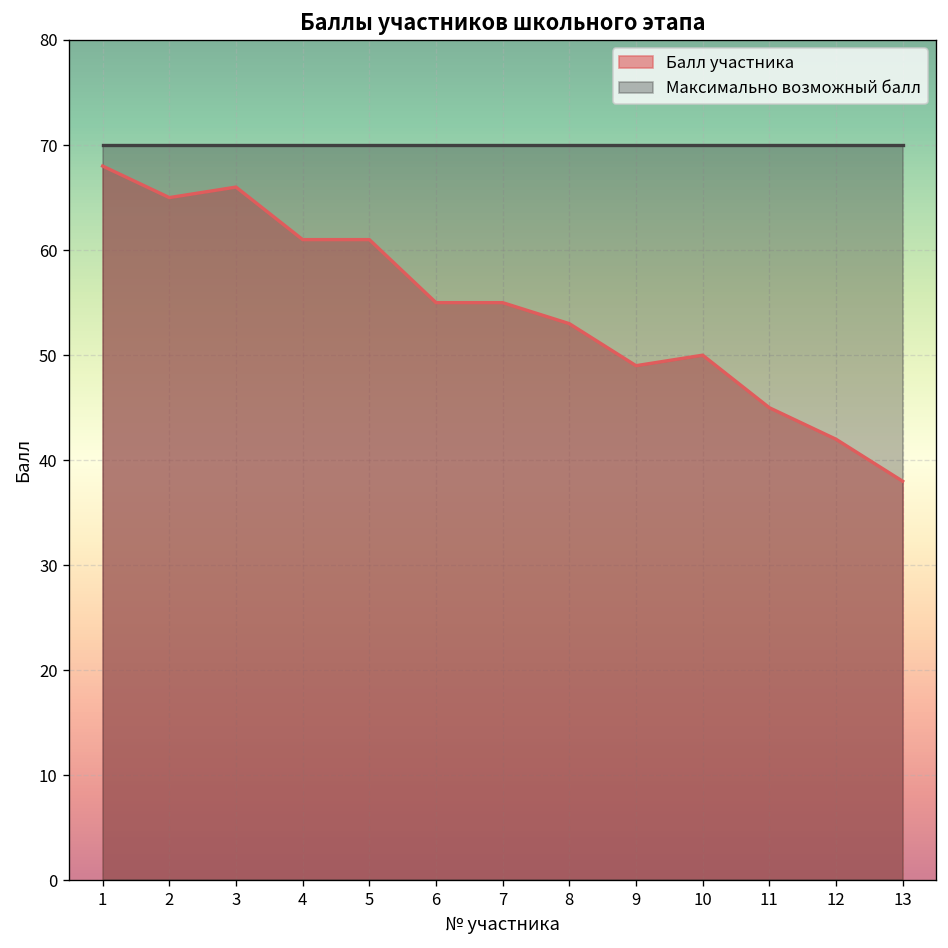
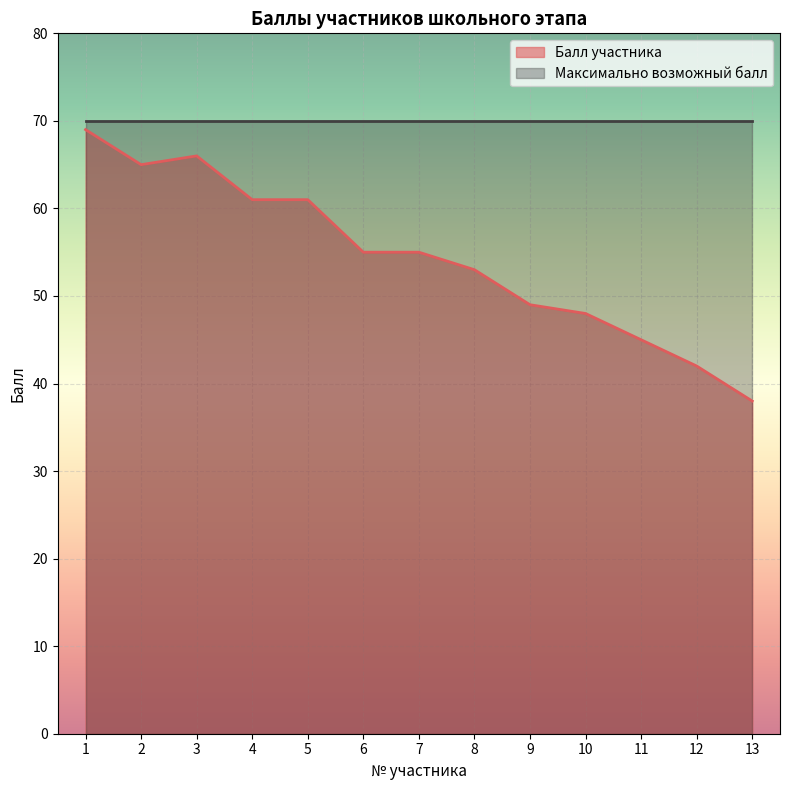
  {
    "Балл участника": {
-     "1": 68,
+     "1": 69,
      "2": 65,
      "3": 66,
      "4": 61,
      "5": 61,
      "6": 55,
      "7": 55,
      "8": 53,
      "9": 49,
-     "10": 50,
+     "10": 48,
      "11": 45,
      "12": 42,
      "13": 38
    },
    "Максимально возможный балл": {
      "1": 70,
      "2": 70,
      "3": 70,
      "4": 70,
      "5": 70,
      "6": 70,
      "7": 70,
      "8": 70,
      "9": 70,
      "10": 70,
      "11": 70,
      "12": 70,
      "13": 70
    }
  }
